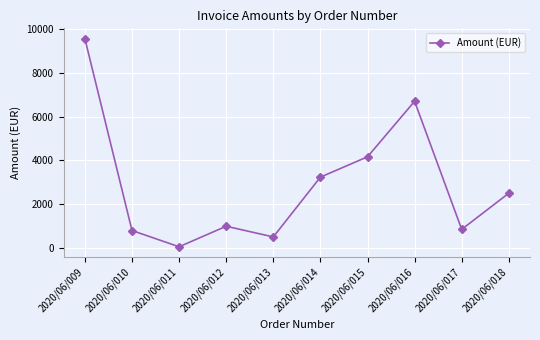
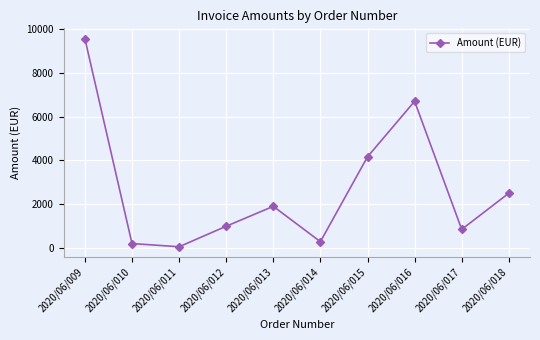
  {
    "2020/06/009": 9600,
-   "2020/06/010": 800,
+   "2020/06/010": 200,
    "2020/06/011": 100,
    "2020/06/012": 1000,
-   "2020/06/013": 500,
-   "2020/06/014": 3200,
+   "2020/06/013": 1900,
+   "2020/06/014": 300,
    "2020/06/015": 4200,
    "2020/06/016": 6700,
    "2020/06/017": 800,
    "2020/06/018": 2500
  }
